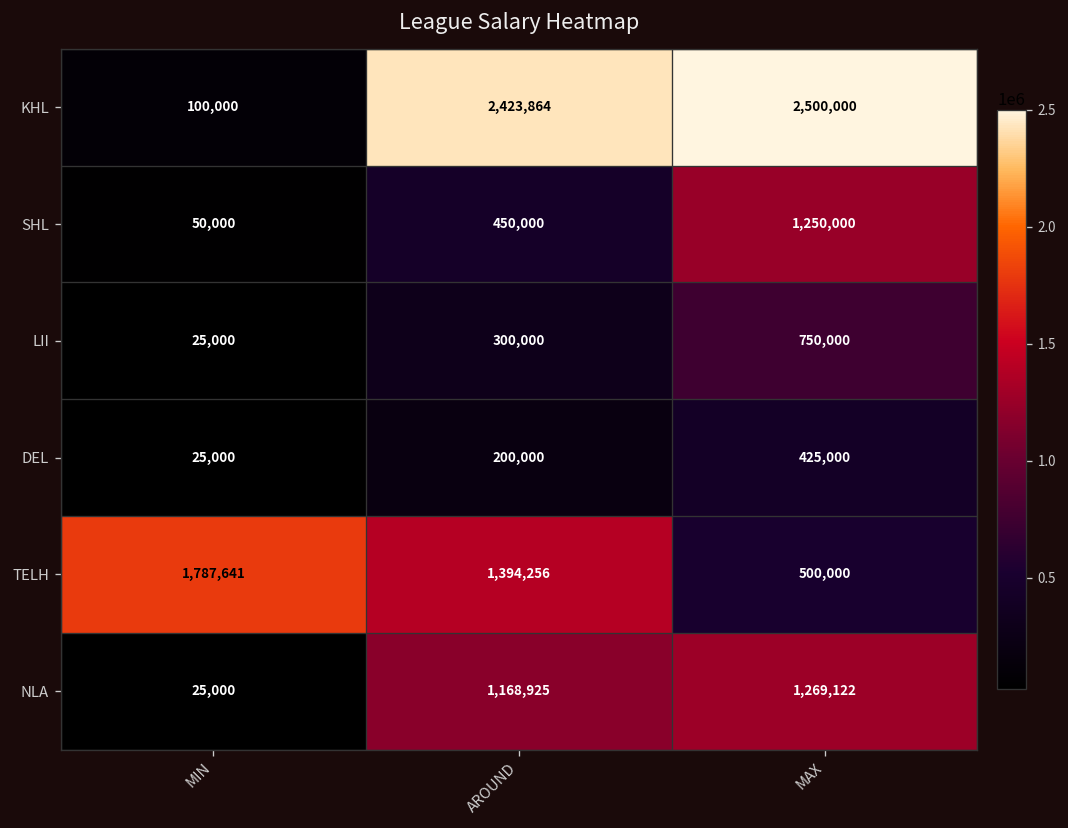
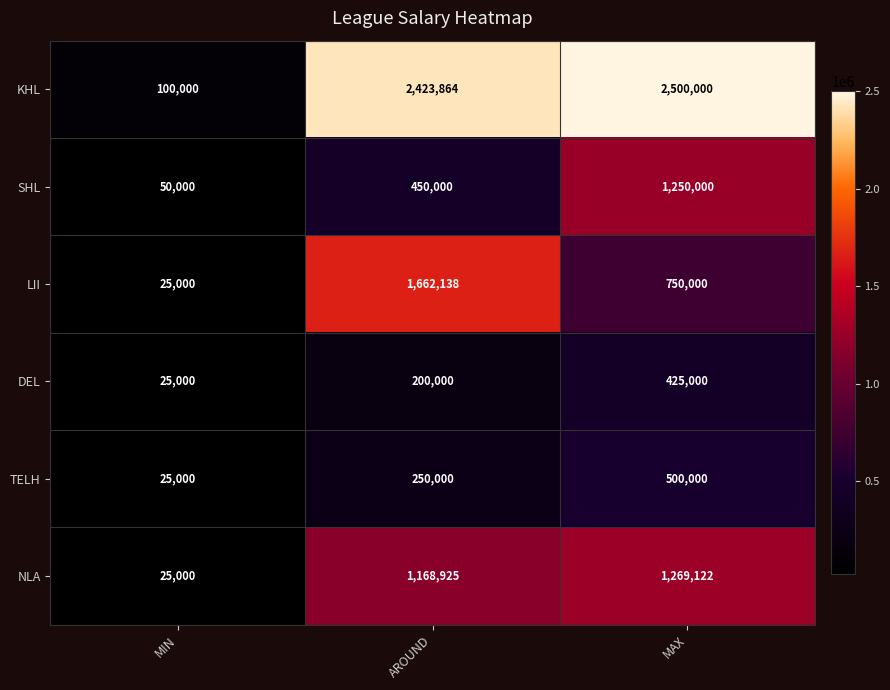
  {
    "KHL": {
      "MIN": "100,000",
      "AROUND": "2,423,864",
      "MAX": "2,500,000"
    },
    "SHL": {
      "MIN": "50,000",
      "AROUND": "450,000",
      "MAX": "1,250,000"
    },
    "LII": {
      "MIN": "25,000",
-     "AROUND": "300,000",
+     "AROUND": "1,662,138",
      "MAX": "750,000"
    },
    "DEL": {
      "MIN": "25,000",
      "AROUND": "200,000",
      "MAX": "425,000"
    },
    "TELH": {
-     "MIN": "1,787,641",
-     "AROUND": "1,394,256",
+     "MIN": "25,000",
+     "AROUND": "250,000",
      "MAX": "500,000"
    },
    "NLA": {
      "MIN": "25,000",
      "AROUND": "1,168,925",
      "MAX": "1,269,122"
    }
  }
